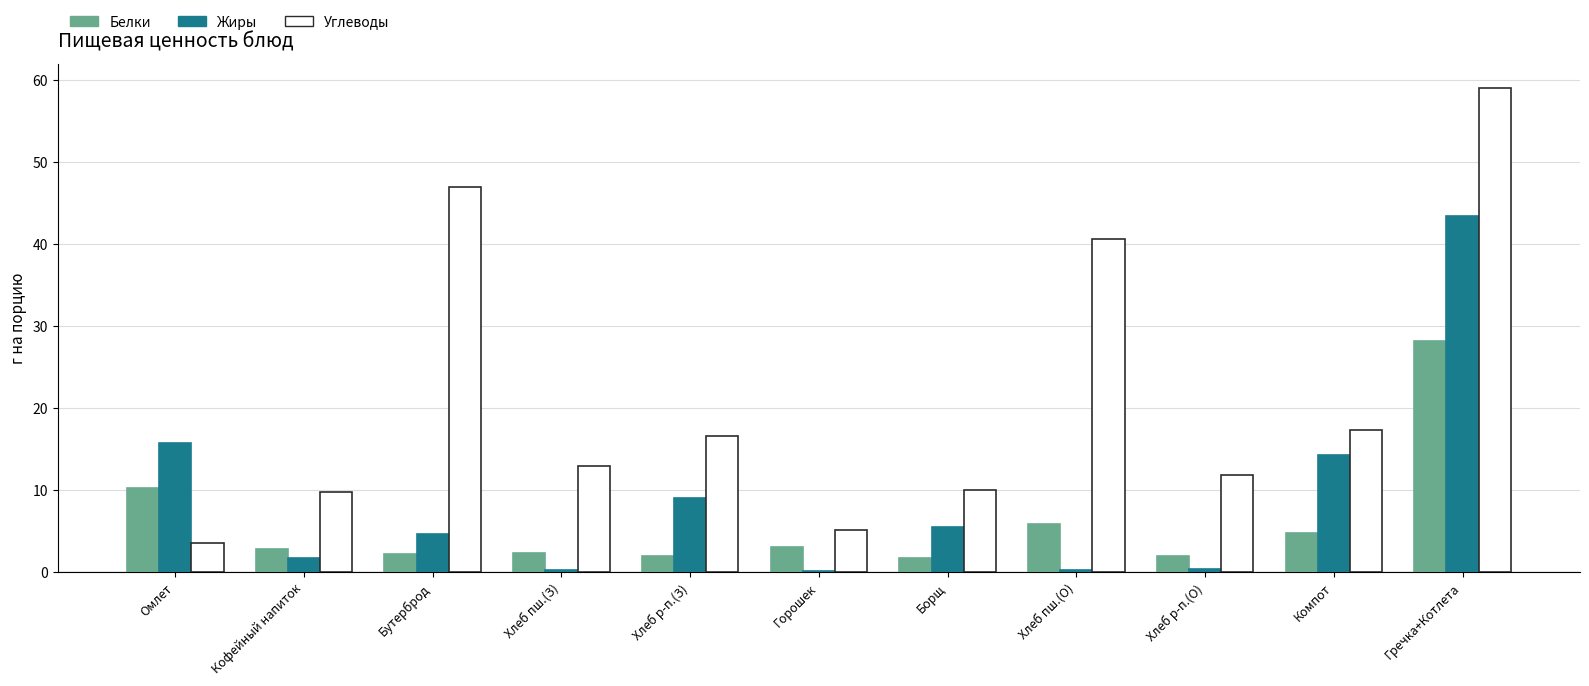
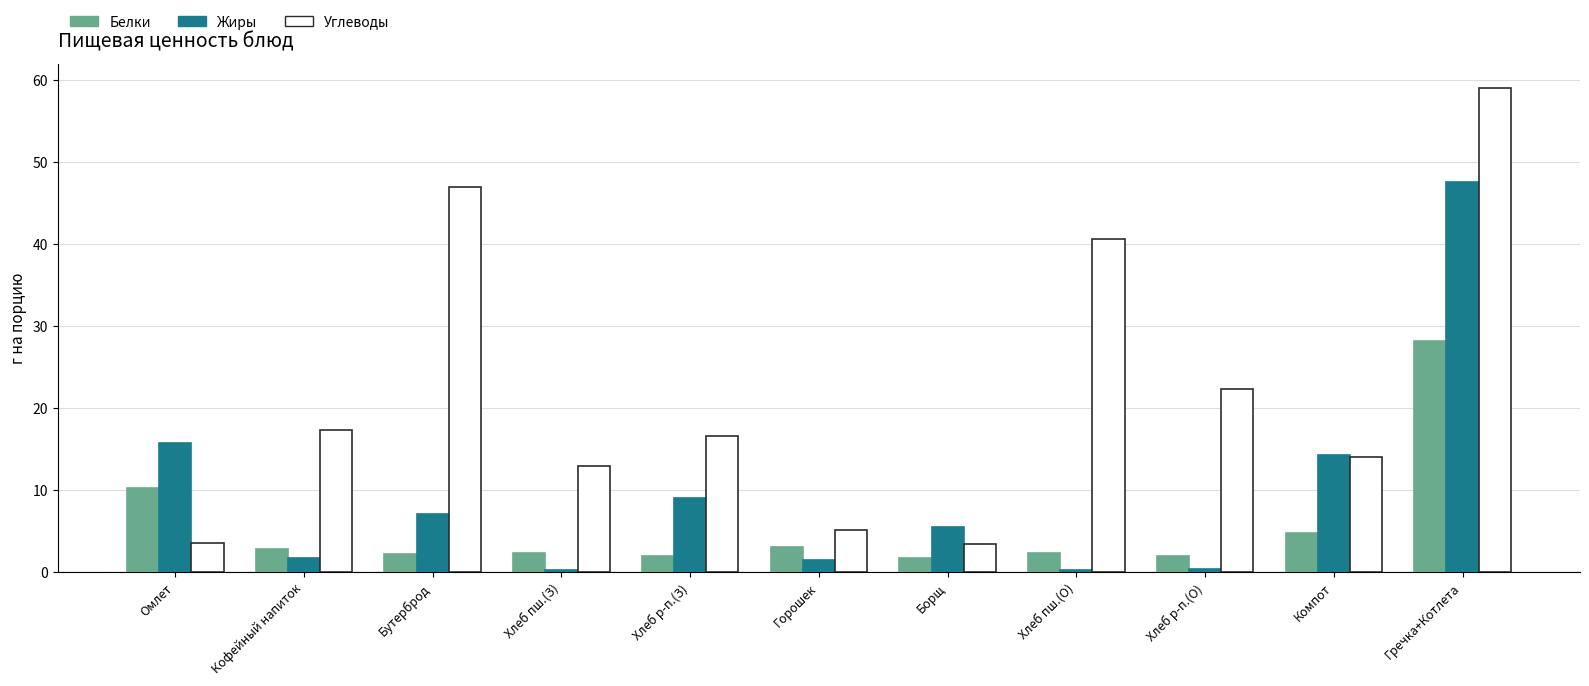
  {
    "Белки": {
      "Омлет": 10,
      "Кофейный напиток": 3,
      "Бутерброд": 2,
      "Хлеб пш.(З)": 2,
      "Хлеб р-п.(З)": 2,
      "Горошек": 3,
      "Борщ": 2,
-     "Хлеб пш.(О)": 6,
+     "Хлеб пш.(О)": 2,
      "Хлеб р-п.(О)": 2,
      "Компот": 5,
      "Гречка+Котлета": 28
    },
    "Жиры": {
      "Омлет": 16,
      "Кофейный напиток": 2,
-     "Бутерброд": 5,
+     "Бутерброд": 7,
      "Хлеб р-п.(З)": 9,
-     "Горошек": 0,
+     "Горошек": 2,
      "Борщ": 6,
      "Хлеб р-п.(О)": 0,
      "Компот": 14,
-     "Гречка+Котлета": 43
+     "Гречка+Котлета": 48
    },
    "Углеводы": {
      "Омлет": 4,
-     "Кофейный напиток": 10,
+     "Кофейный напиток": 17,
      "Бутерброд": 47,
      "Хлеб пш.(З)": 13,
      "Хлеб р-п.(З)": 17,
      "Горошек": 5,
-     "Борщ": 10,
+     "Борщ": 4,
      "Хлеб пш.(О)": 41,
-     "Хлеб р-п.(О)": 12,
-     "Компот": 17,
+     "Хлеб р-п.(О)": 22,
+     "Компот": 14,
      "Гречка+Котлета": 59
    }
  }
